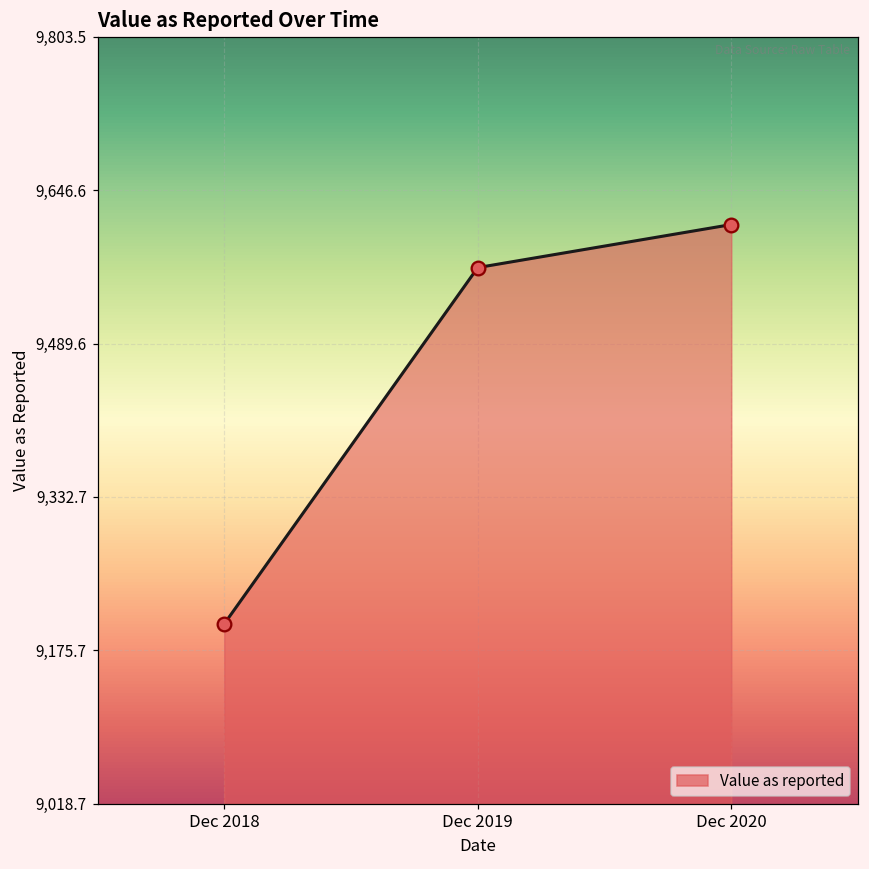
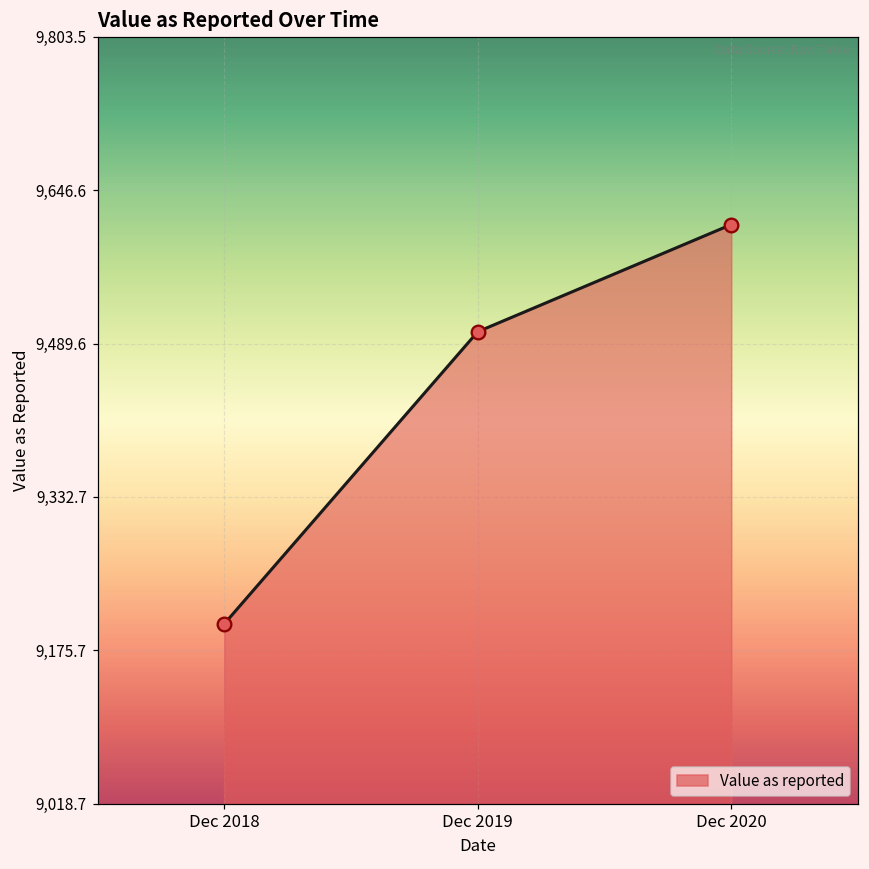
  {
    "Dec 2018": "9,200",
-   "Dec 2019": "9,570",
+   "Dec 2019": "9,500",
    "Dec 2020": "9,610"
  }
